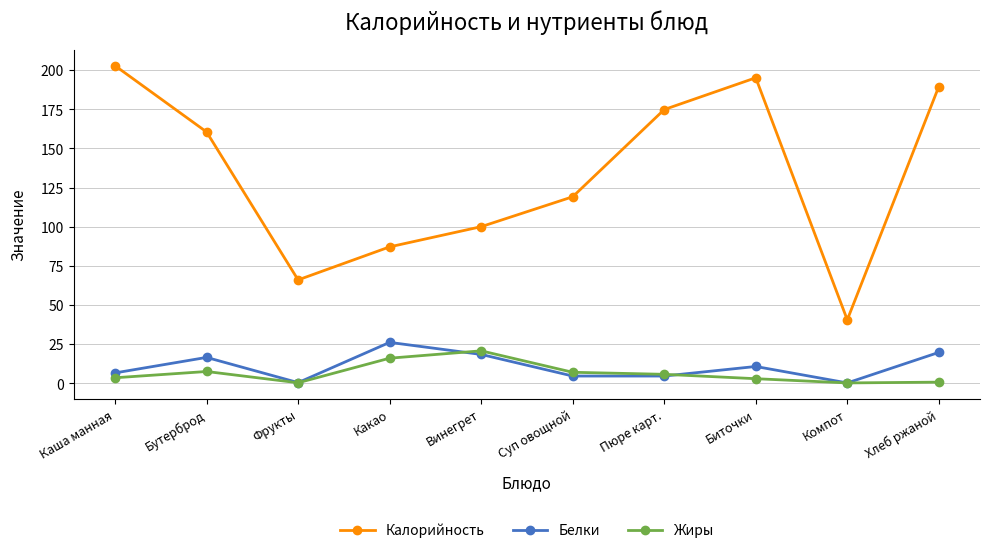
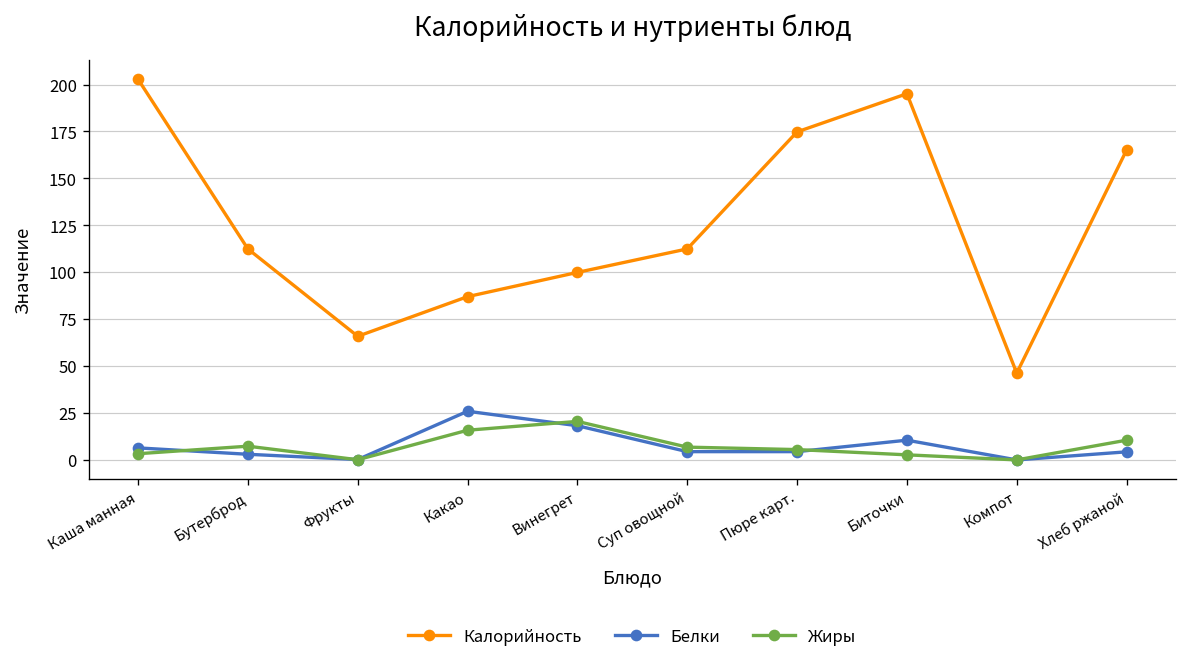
  {
    "Калорийность": {
      "Каша манная": 203,
-     "Бутерброд": 161,
+     "Бутерброд": 113,
      "Фрукты": 66,
      "Какао": 87,
      "Винегрет": 100,
-     "Суп овощной": 119,
+     "Суп овощной": 113,
      "Пюре карт.": 175,
      "Биточки": 195,
-     "Компот": 41,
-     "Хлеб ржаной": 190
+     "Компот": 46,
+     "Хлеб ржаной": 165
    },
    "Белки": {
      "Каша манная": 7,
-     "Бутерброд": 17,
+     "Бутерброд": 3,
      "Какао": 26,
      "Винегрет": 18,
      "Суп овощной": 5,
      "Биточки": 11,
-     "Хлеб ржаной": 20
+     "Хлеб ржаной": 5
    },
    "Жиры": {
      "Каша манная": 4,
      "Бутерброд": 8,
      "Какао": 16,
      "Винегрет": 21,
      "Суп овощной": 7,
      "Биточки": 3,
-     "Хлеб ржаной": 1
+     "Хлеб ржаной": 11
    }
  }
